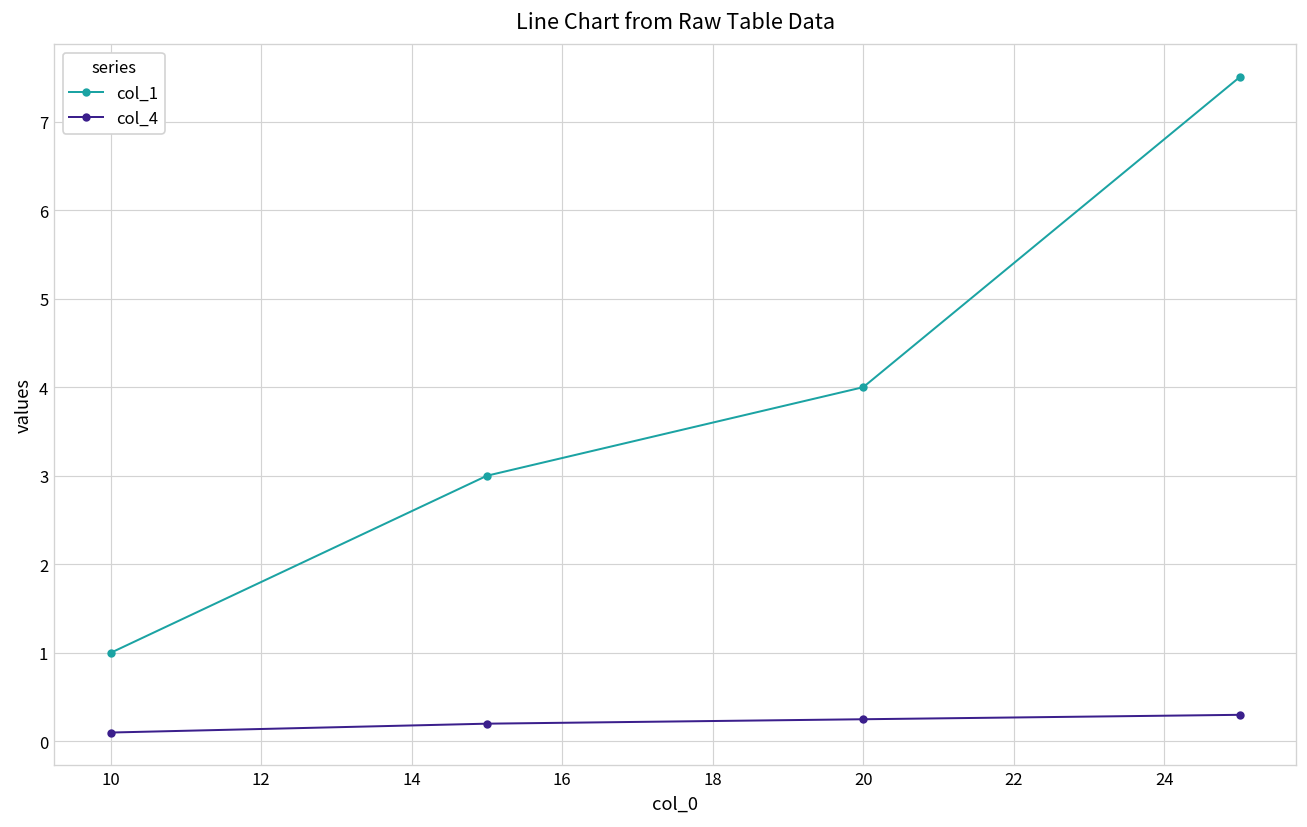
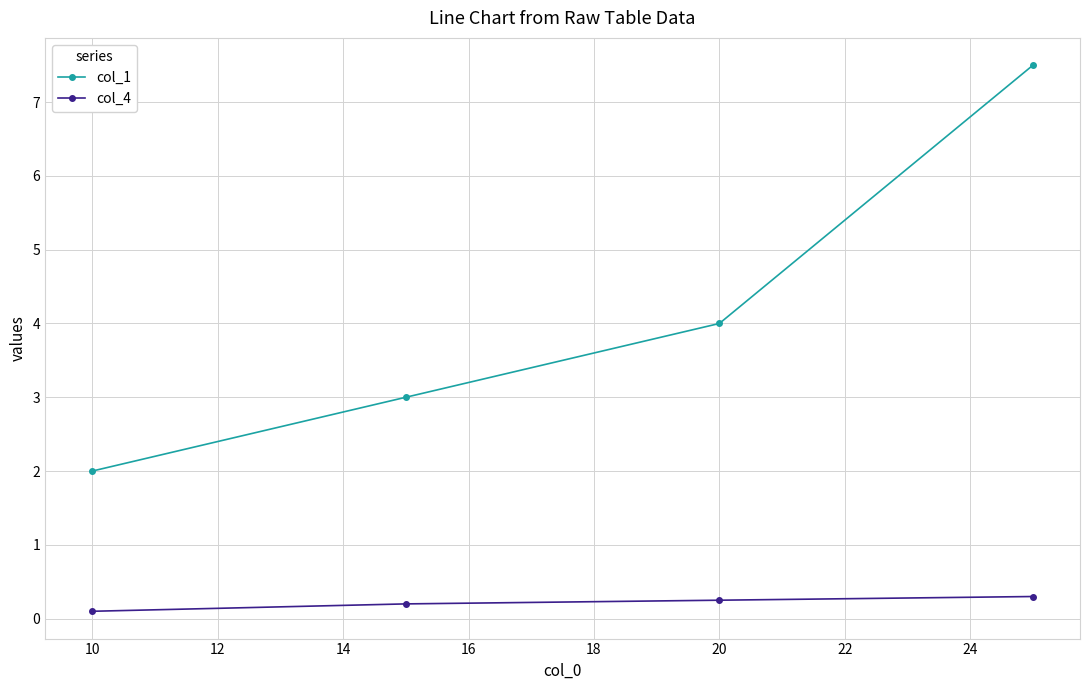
  {
    "col_1": {
-     "10": 1,
+     "10": 2,
      "20": 4
    },
    "col_4": {
      "10": 0.1,
      "20": 0.3
    }
  }
